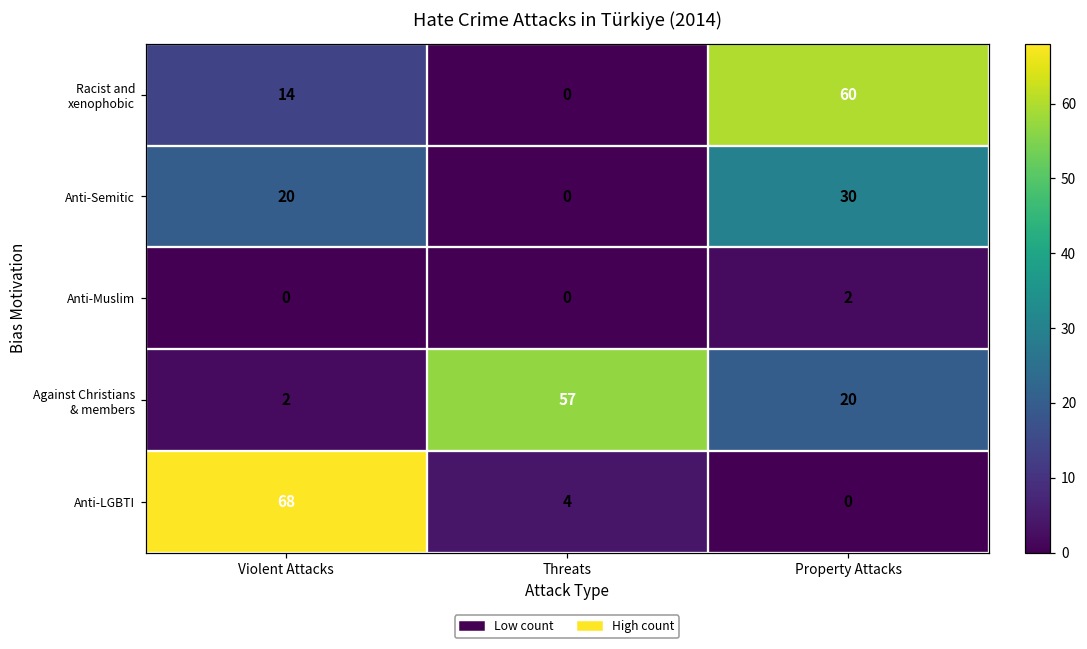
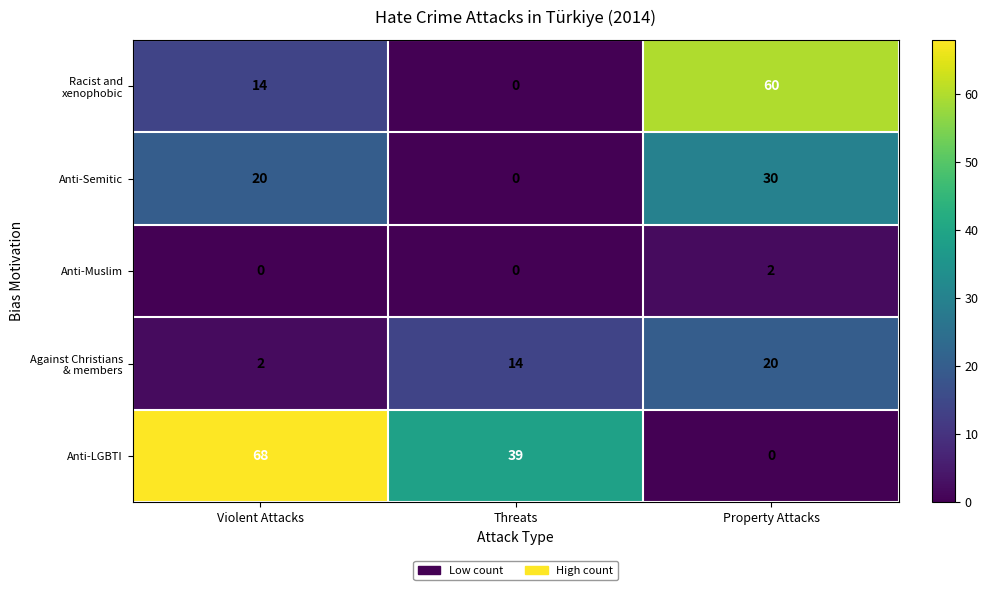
  {
    "Racist and xenophobic": {
      "Violent Attacks": 14,
      "Threats": 0,
      "Property Attacks": 60
    },
    "Anti-Semitic": {
      "Violent Attacks": 20,
      "Threats": 0,
      "Property Attacks": 30
    },
    "Anti-Muslim": {
      "Violent Attacks": 0,
      "Threats": 0,
      "Property Attacks": 2
    },
    "Against Christians & members": {
      "Violent Attacks": 2,
-     "Threats": 57,
+     "Threats": 14,
      "Property Attacks": 20
    },
    "Anti-LGBTI": {
      "Violent Attacks": 68,
-     "Threats": 4,
+     "Threats": 39,
      "Property Attacks": 0
    }
  }
